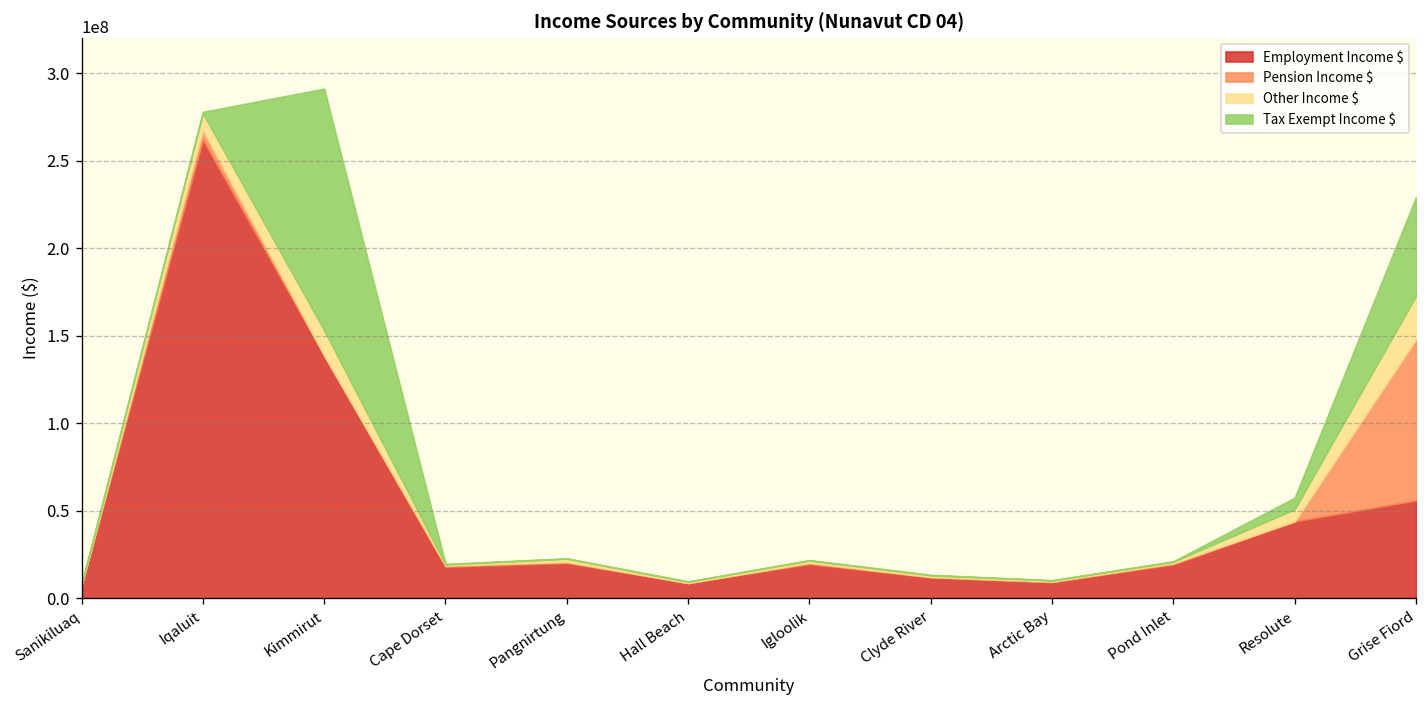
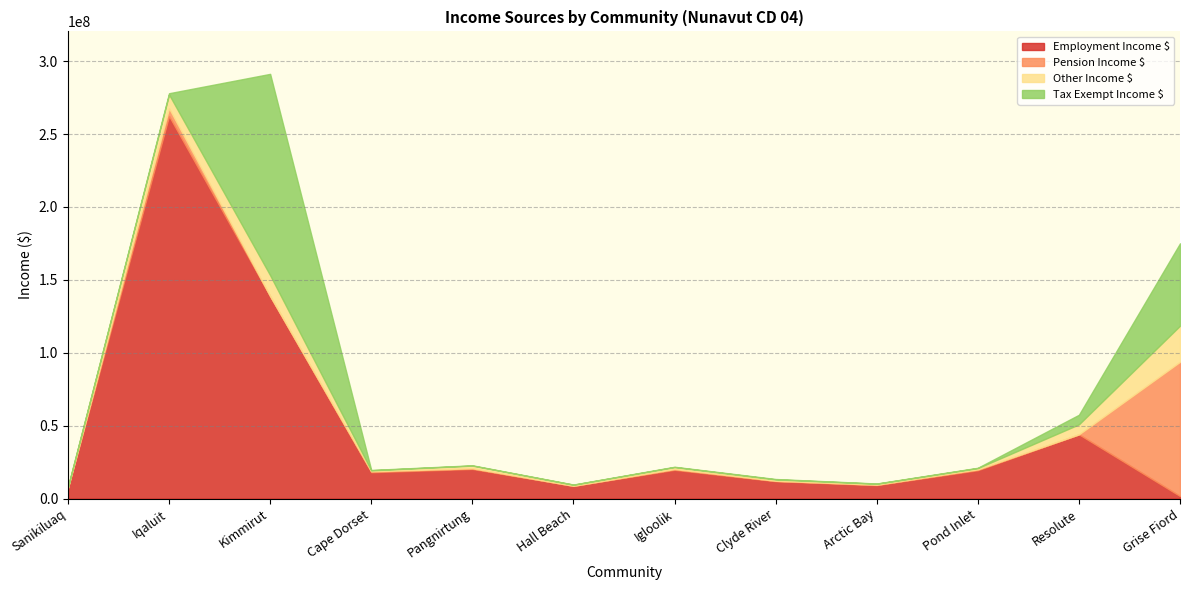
  {
    "Employment Income $": {
      "Iqaluit": 262000000,
-     "Grise Fiord": 56000000
+     "Grise Fiord": 2000000
    },
    "Pension Income $": {
      "Iqaluit": 5000000,
      "Grise Fiord": 92000000
    },
    "Other Income $": {
      "Kimmirut": 14000000,
      "Resolute": 7000000,
      "Grise Fiord": 25000000
    },
    "Tax Exempt Income $": {
      "Kimmirut": 138000000,
      "Resolute": 7000000,
      "Grise Fiord": 56000000
    }
  }
